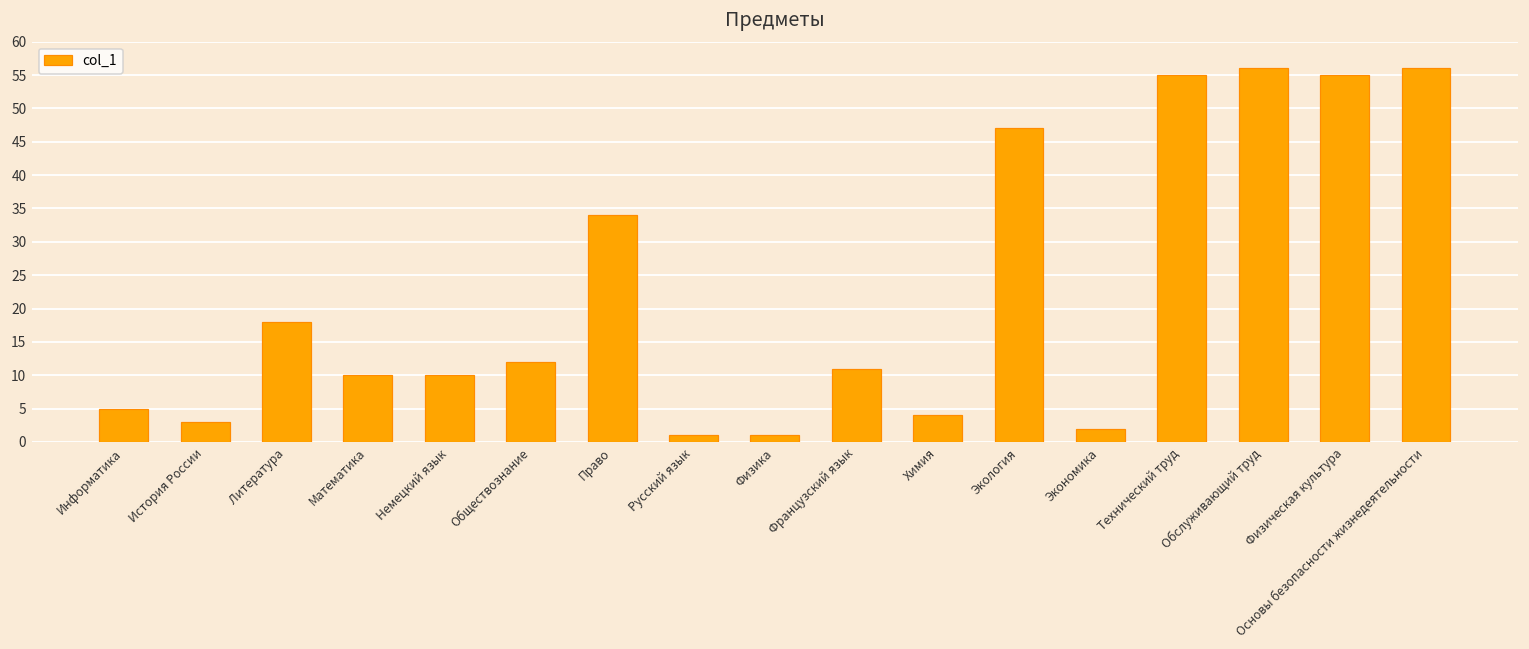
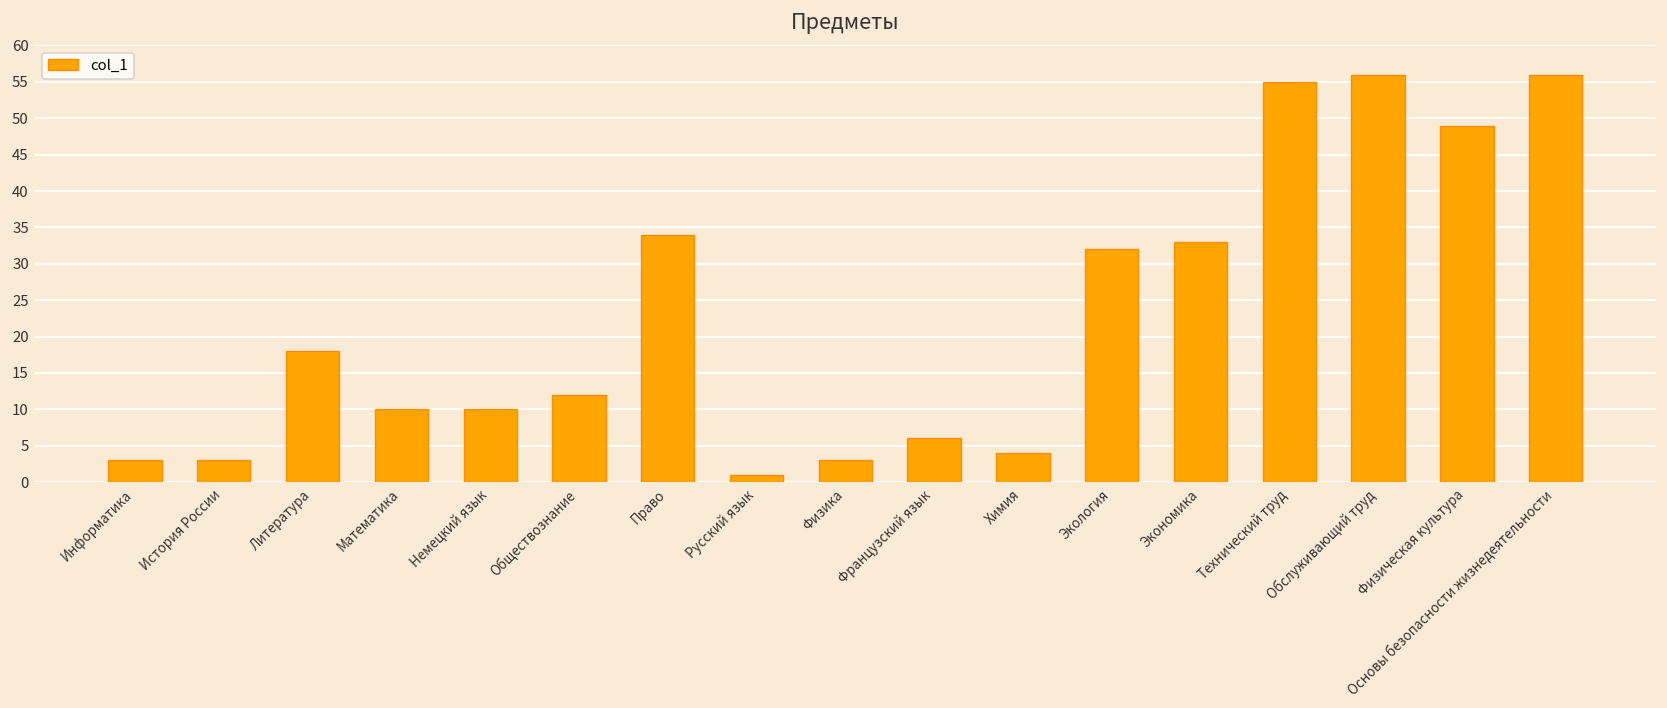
  {
-   "Информатика": 5,
+   "Информатика": 3,
    "История России": 3,
    "Литература": 18,
    "Математика": 10,
    "Немецкий язык": 10,
    "Обществознание": 12,
    "Право": 34,
    "Русский язык": 1,
-   "Физика": 1,
-   "Французский язык": 11,
+   "Физика": 3,
+   "Французский язык": 6,
    "Химия": 4,
-   "Экология": 47,
-   "Экономика": 2,
+   "Экология": 32,
+   "Экономика": 33,
    "Технический труд": 55,
    "Обслуживающий труд": 56,
-   "Физическая культура": 55,
+   "Физическая культура": 49,
    "Основы безопасности жизнедеятельности": 56
  }
